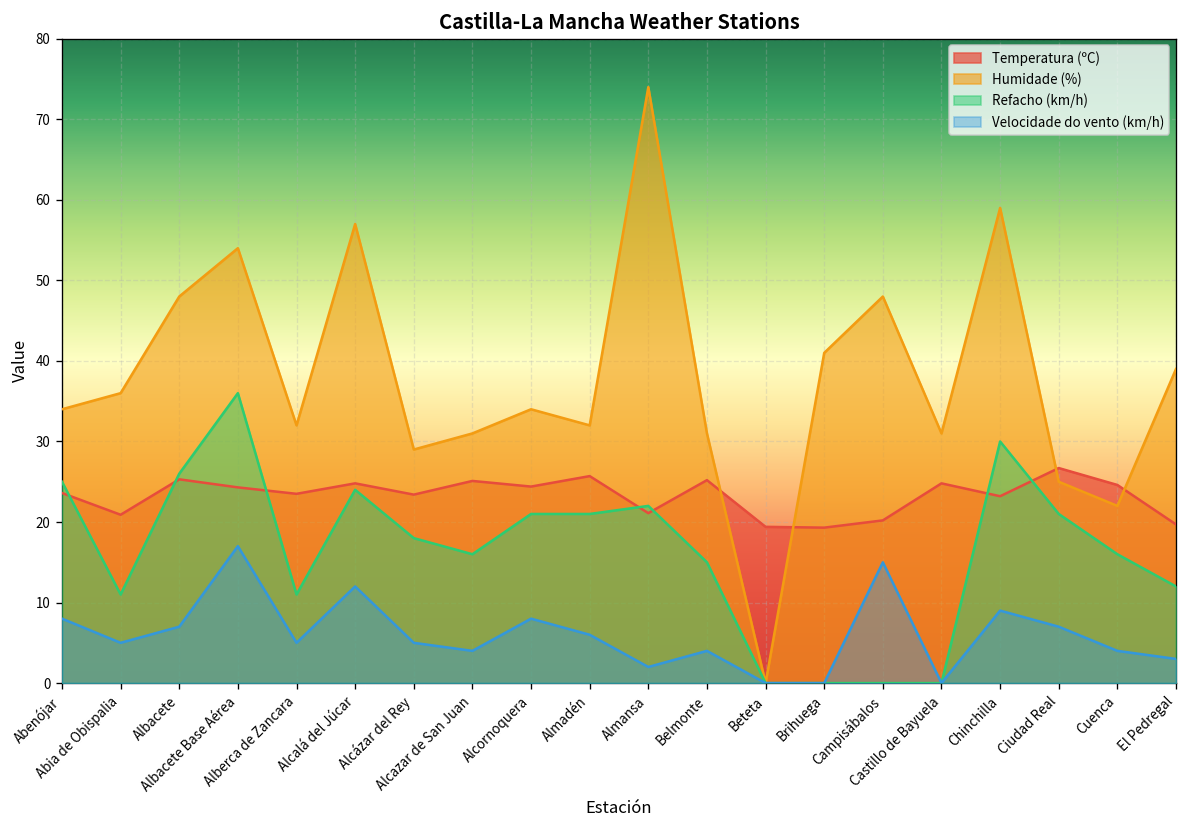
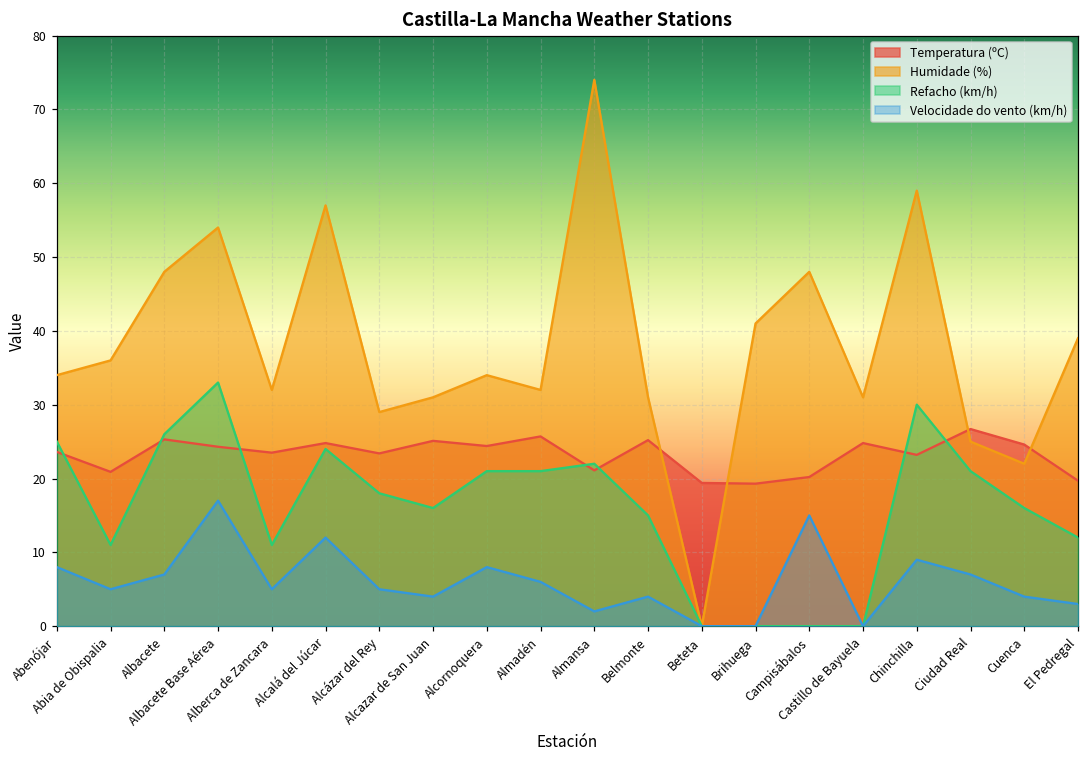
  {
    "Temperatura (ºC)": {
      "Abenójar": 24,
      "Abia de Obispalia": 21,
      "Albacete": 25,
      "Albacete Base Aérea": 24,
      "Alberca de Zancara": 24,
      "Alcalá del Júcar": 25,
      "Alcázar del Rey": 23,
      "Alcazar de San Juan": 25,
      "Alcornoquera": 24,
      "Almadén": 26,
      "Almansa": 21,
      "Belmonte": 25,
      "Beteta": 19,
      "Brihuega": 19,
      "Campisábalos": 20,
      "Castillo de Bayuela": 25,
      "Chinchilla": 23,
      "Ciudad Real": 27,
      "Cuenca": 25,
      "El Pedregal": 20
    },
    "Humidade (%)": {
      "Abenójar": 34,
      "Abia de Obispalia": 36,
      "Albacete": 48,
      "Albacete Base Aérea": 54,
      "Alberca de Zancara": 32,
      "Alcalá del Júcar": 57,
      "Alcázar del Rey": 29,
      "Alcazar de San Juan": 31,
      "Alcornoquera": 34,
      "Almadén": 32,
      "Almansa": 74,
      "Belmonte": 31,
      "Brihuega": 41,
      "Campisábalos": 48,
      "Castillo de Bayuela": 31,
      "Chinchilla": 59,
      "Ciudad Real": 25,
      "Cuenca": 22,
      "El Pedregal": 39
    },
    "Refacho (km/h)": {
      "Abenójar": 25,
      "Abia de Obispalia": 11,
      "Albacete": 26,
-     "Albacete Base Aérea": 36,
+     "Albacete Base Aérea": 33,
      "Alberca de Zancara": 11,
      "Alcalá del Júcar": 24,
      "Alcázar del Rey": 18,
      "Alcazar de San Juan": 16,
      "Alcornoquera": 21,
      "Almadén": 21,
      "Almansa": 22,
      "Belmonte": 15,
      "Campisábalos": 0,
      "Chinchilla": 30,
      "Ciudad Real": 21,
      "Cuenca": 16,
      "El Pedregal": 12
    },
    "Velocidade do vento (km/h)": {
      "Abenójar": 8,
      "Abia de Obispalia": 5,
      "Albacete": 7,
      "Albacete Base Aérea": 17,
      "Alberca de Zancara": 5,
      "Alcalá del Júcar": 12,
      "Alcázar del Rey": 5,
      "Alcazar de San Juan": 4,
      "Alcornoquera": 8,
      "Almadén": 6,
      "Almansa": 2,
      "Belmonte": 4,
      "Campisábalos": 15,
      "Chinchilla": 9,
      "Ciudad Real": 7,
      "Cuenca": 4,
      "El Pedregal": 3
    }
  }
